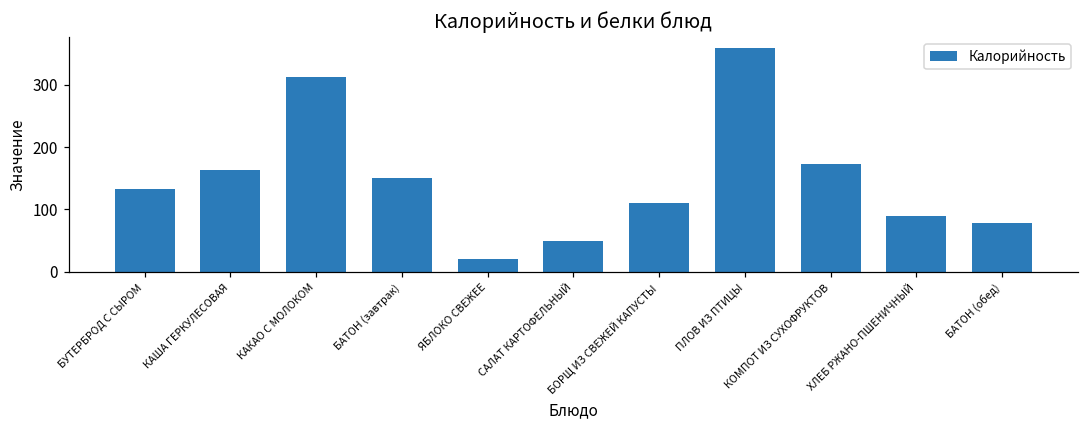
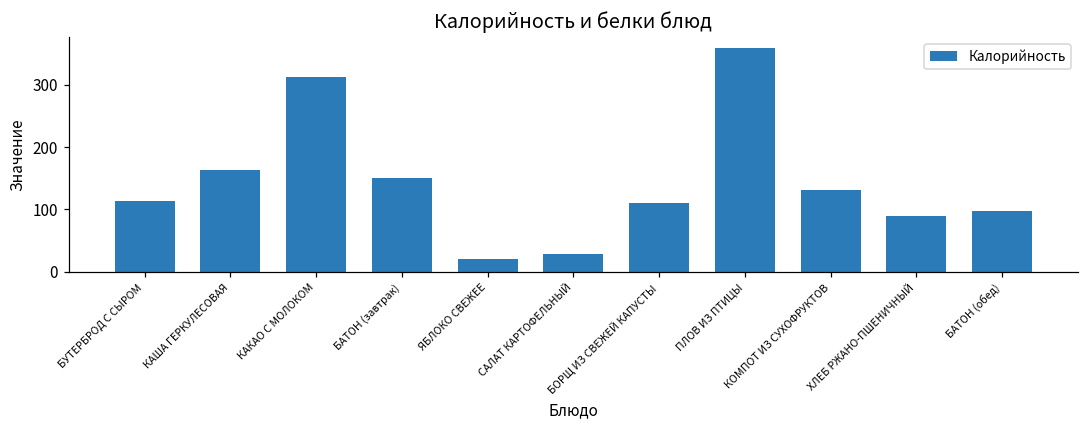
  {
-   "БУТЕРБРОД С СЫРОМ": 130,
+   "БУТЕРБРОД С СЫРОМ": 110,
    "КАША ГЕРКУЛЕСОВАЯ": 160,
    "КАКАО С МОЛОКОМ": 310,
    "БАТОН (завтрак)": 150,
    "ЯБЛОКО СВЕЖЕЕ": 20,
-   "САЛАТ КАРТОФЕЛЬНЫЙ": 50,
+   "САЛАТ КАРТОФЕЛЬНЫЙ": 30,
    "БОРЩ ИЗ СВЕЖЕЙ КАПУСТЫ": 110,
    "ПЛОВ ИЗ ПТИЦЫ": 360,
-   "КОМПОТ ИЗ СУХОФРУКТОВ": 170,
+   "КОМПОТ ИЗ СУХОФРУКТОВ": 130,
    "ХЛЕБ РЖАНО-ПШЕНИЧНЫЙ": 90,
-   "БАТОН (обед)": 80
+   "БАТОН (обед)": 100
  }
